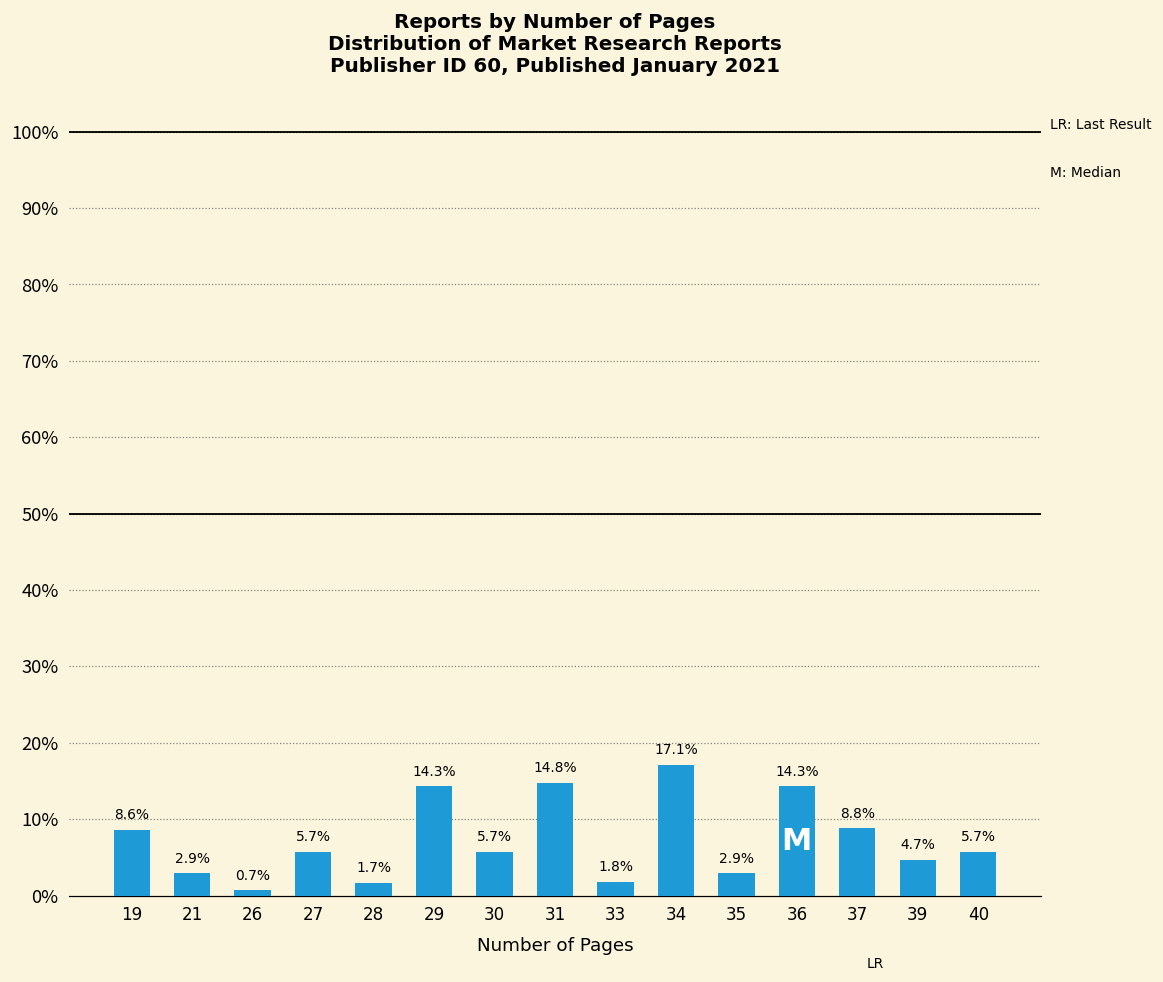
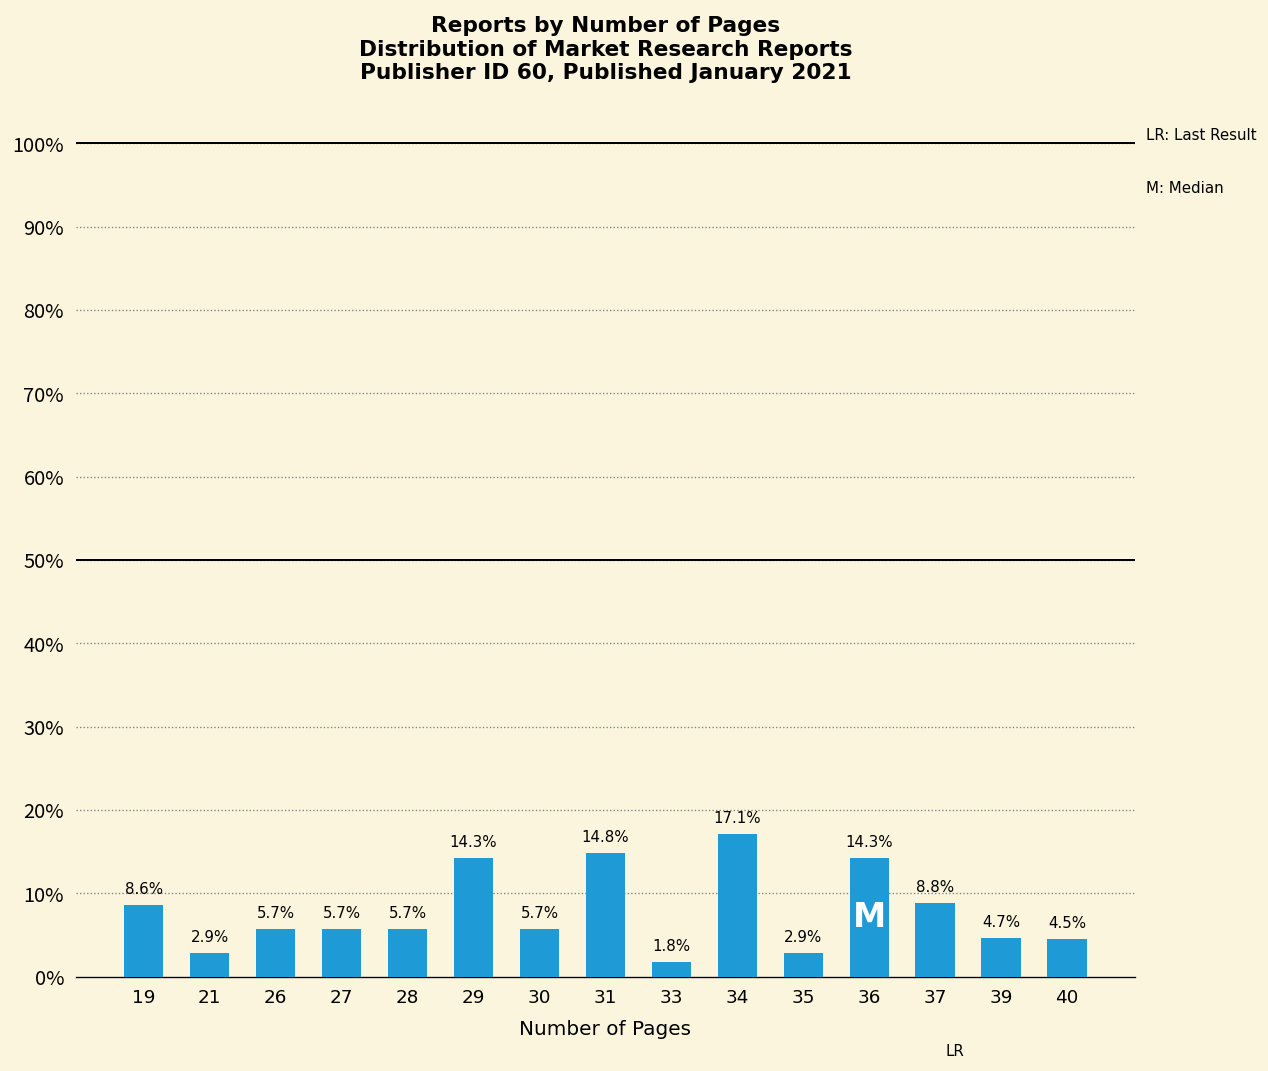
  {
    "19": "8.6%",
    "21": "2.9%",
-   "26": "0.7%",
+   "26": "5.7%",
    "27": "5.7%",
-   "28": "1.7%",
+   "28": "5.7%",
    "29": "14.3%",
    "30": "5.7%",
    "31": "14.8%",
    "33": "1.8%",
    "34": "17.1%",
    "35": "2.9%",
    "36": "14.3%",
    "37": "8.8%",
    "39": "4.7%",
-   "40": "5.7%"
+   "40": "4.5%"
  }
